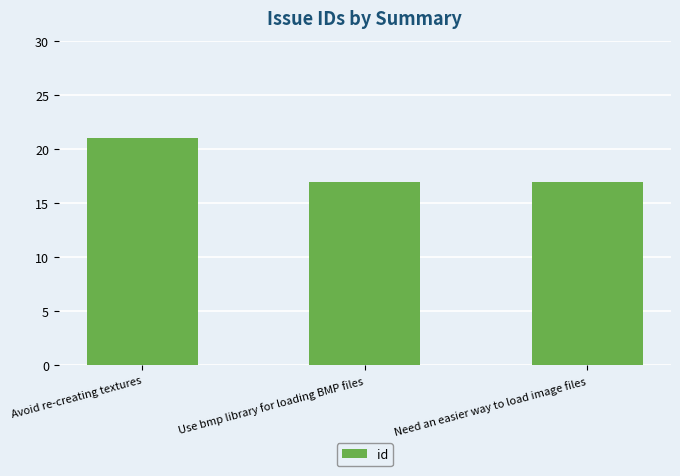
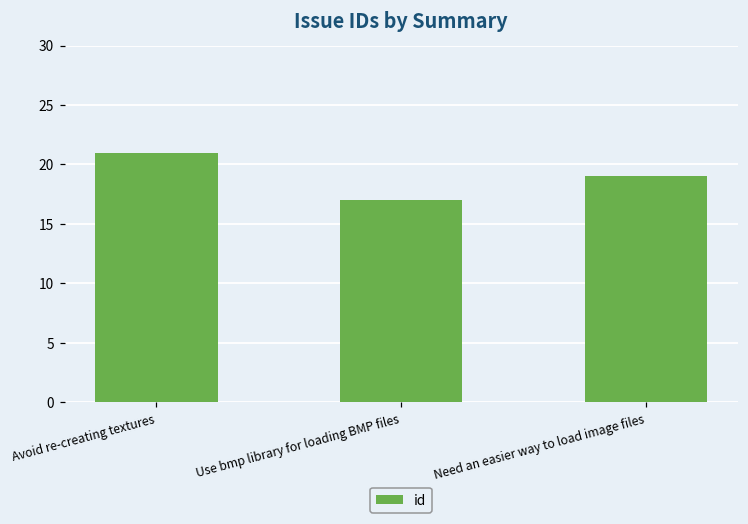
  {
    "Avoid re-creating textures": 21,
    "Use bmp library for loading BMP files": 17,
-   "Need an easier way to load image files": 17
+   "Need an easier way to load image files": 19
  }
